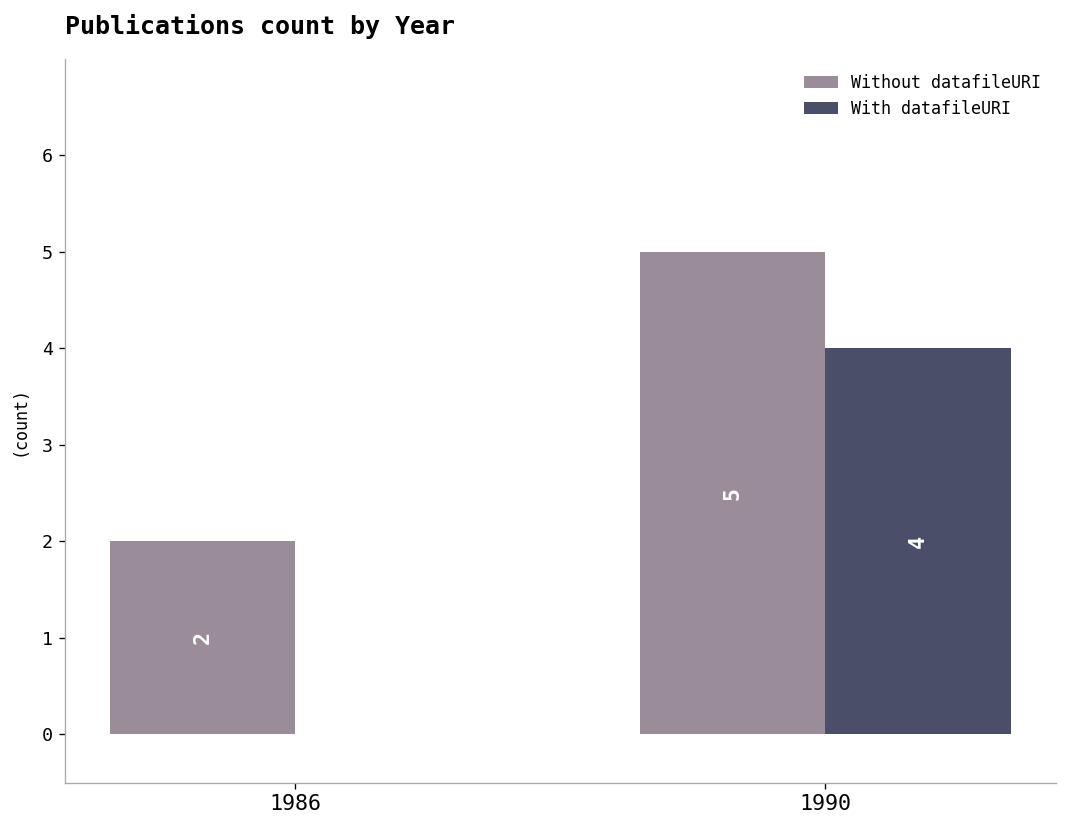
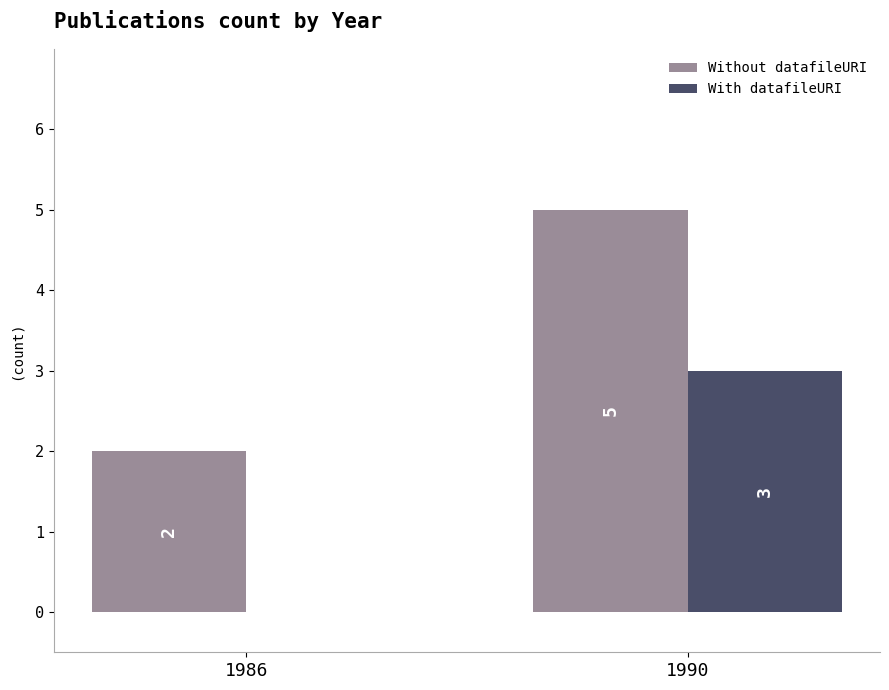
  {
    "Without datafileURI": {
      "1986": 2,
      "1990": 5
    },
    "With datafileURI": {
-     "1990": 4
+     "1990": 3
    }
  }
